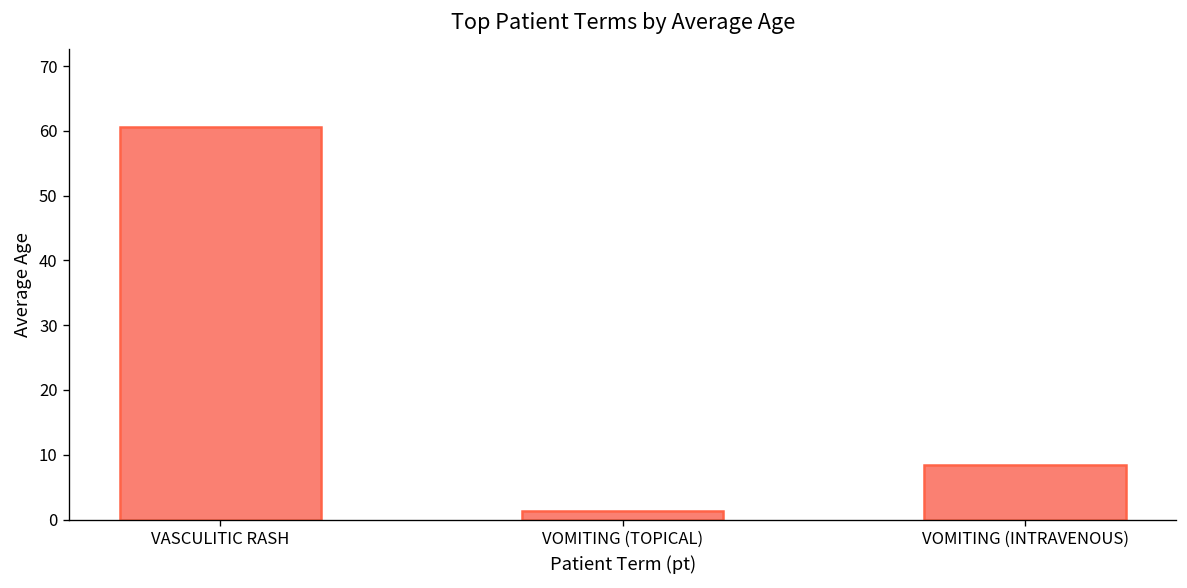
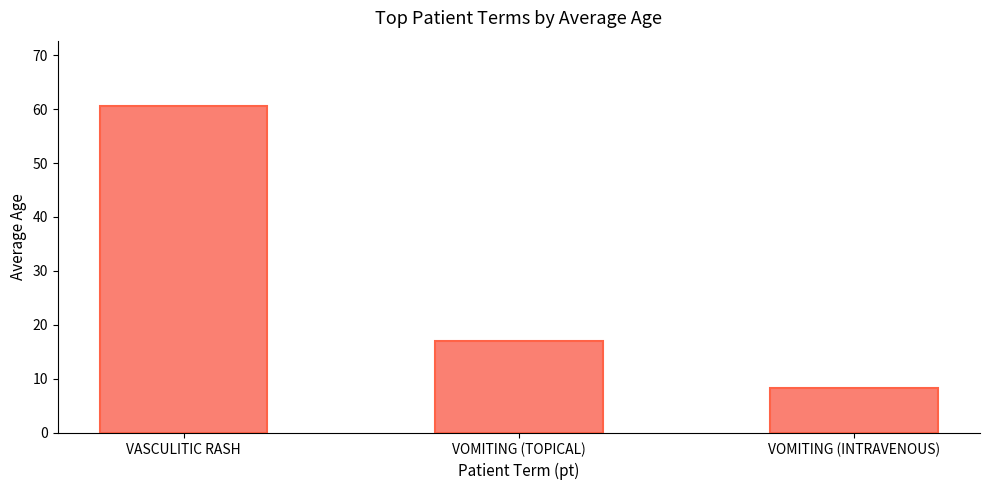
  {
    "VASCULITIC RASH": 61,
-   "VOMITING (TOPICAL)": 1,
+   "VOMITING (TOPICAL)": 17,
    "VOMITING (INTRAVENOUS)": 8
  }
